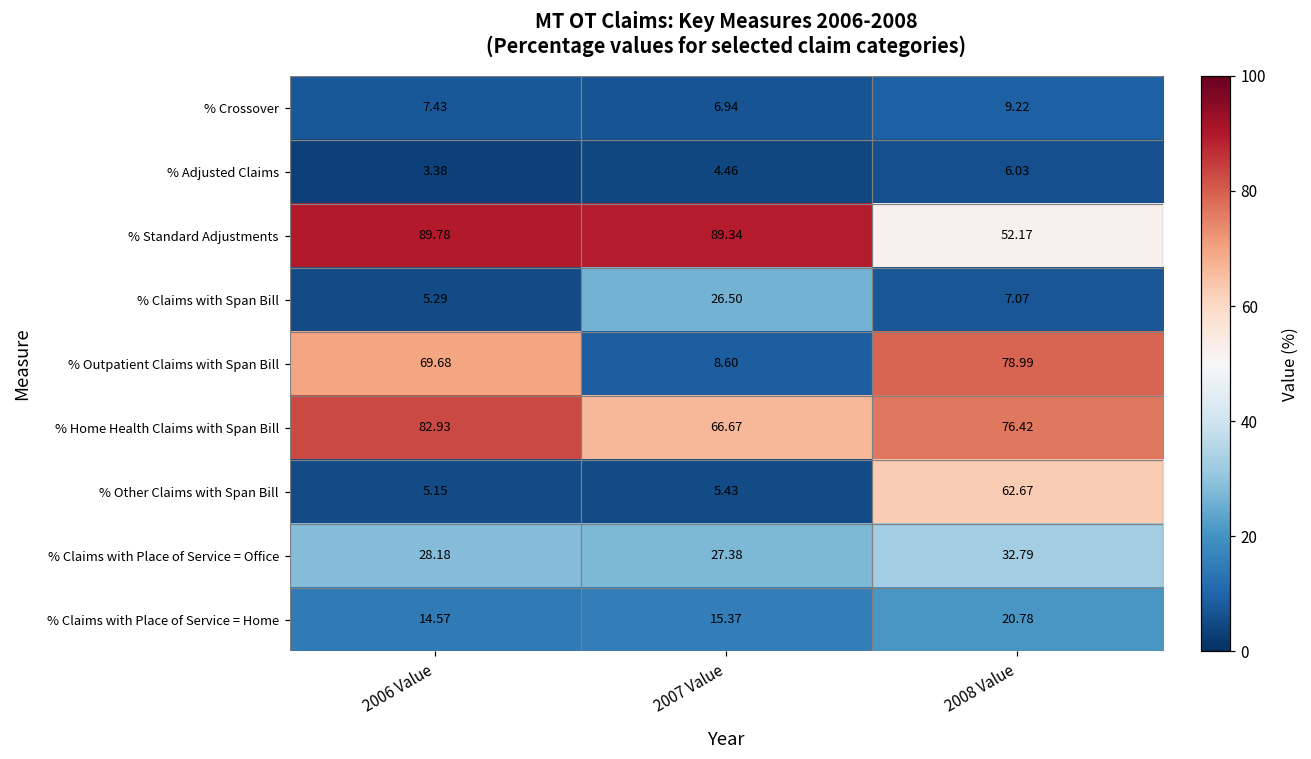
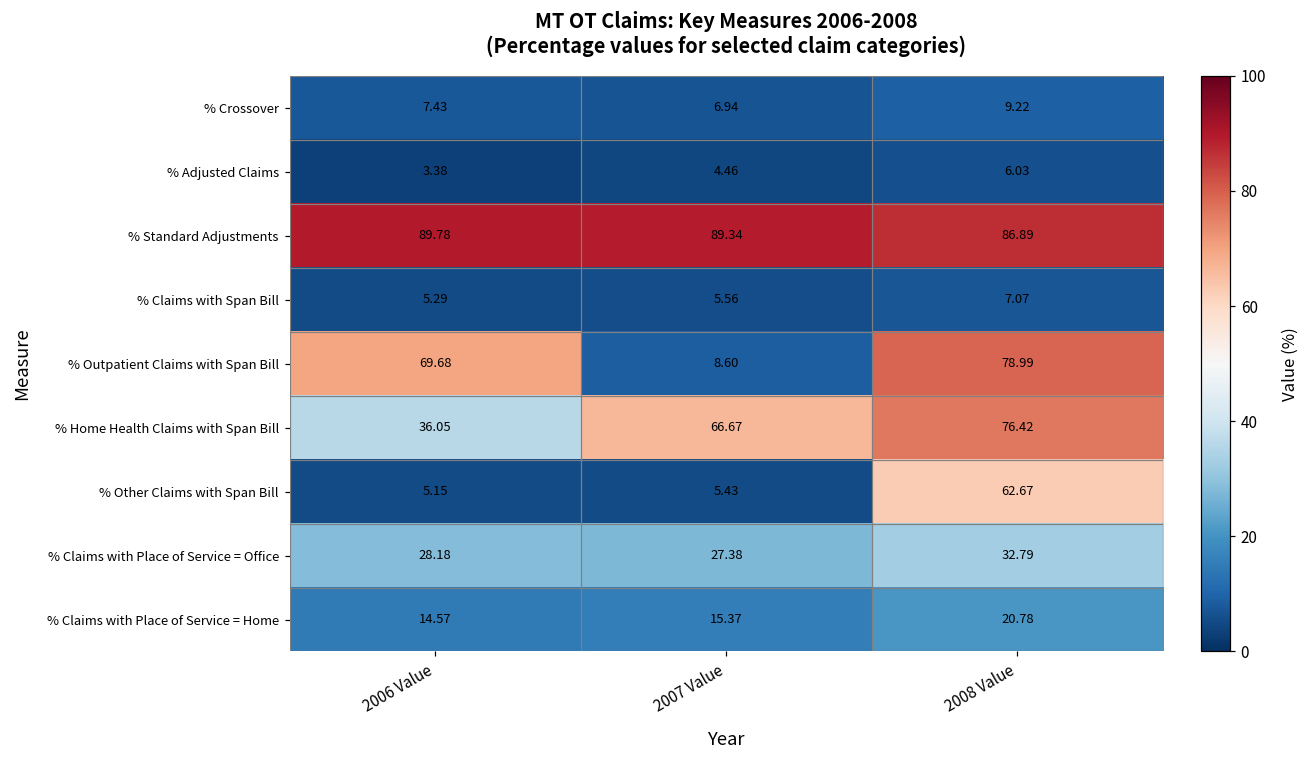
  {
    "% Crossover": {
      "2006 Value": 7.43,
      "2007 Value": 6.94,
      "2008 Value": 9.22
    },
    "% Adjusted Claims": {
      "2006 Value": 3.38,
      "2007 Value": 4.46,
      "2008 Value": 6.03
    },
    "% Standard Adjustments": {
      "2006 Value": 89.78,
      "2007 Value": 89.34,
-     "2008 Value": 52.17
+     "2008 Value": 86.89
    },
    "% Claims with Span Bill": {
      "2006 Value": 5.29,
-     "2007 Value": 26.50,
+     "2007 Value": 5.56,
      "2008 Value": 7.07
    },
    "% Outpatient Claims with Span Bill": {
      "2006 Value": 69.68,
      "2007 Value": 8.60,
      "2008 Value": 78.99
    },
    "% Home Health Claims with Span Bill": {
-     "2006 Value": 82.93,
+     "2006 Value": 36.05,
      "2007 Value": 66.67,
      "2008 Value": 76.42
    },
    "% Other Claims with Span Bill": {
      "2006 Value": 5.15,
      "2007 Value": 5.43,
      "2008 Value": 62.67
    },
    "% Claims with Place of Service = Office": {
      "2006 Value": 28.18,
      "2007 Value": 27.38,
      "2008 Value": 32.79
    },
    "% Claims with Place of Service = Home": {
      "2006 Value": 14.57,
      "2007 Value": 15.37,
      "2008 Value": 20.78
    }
  }
